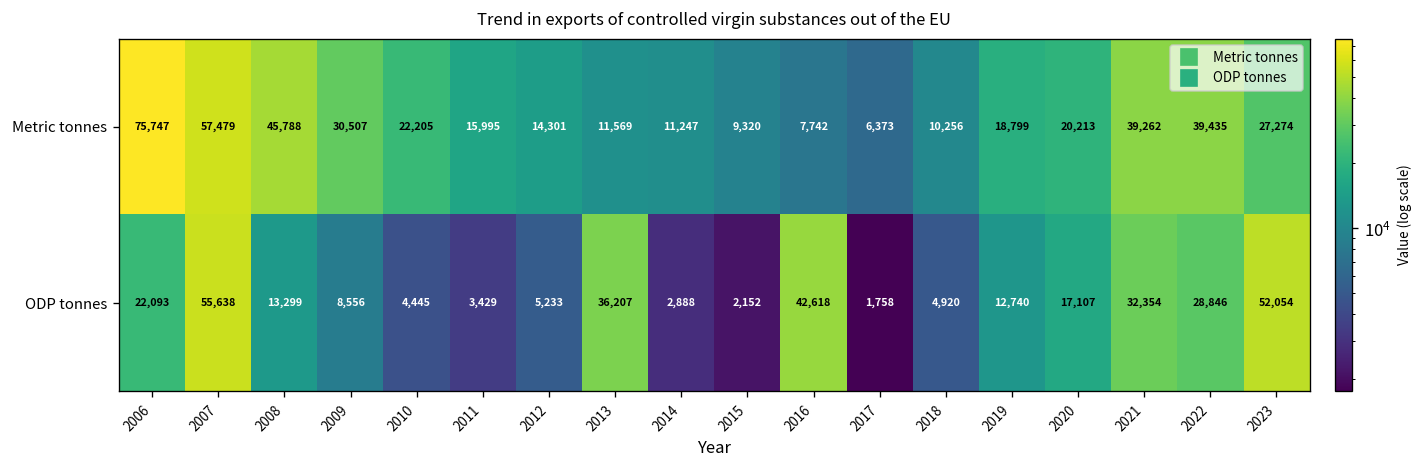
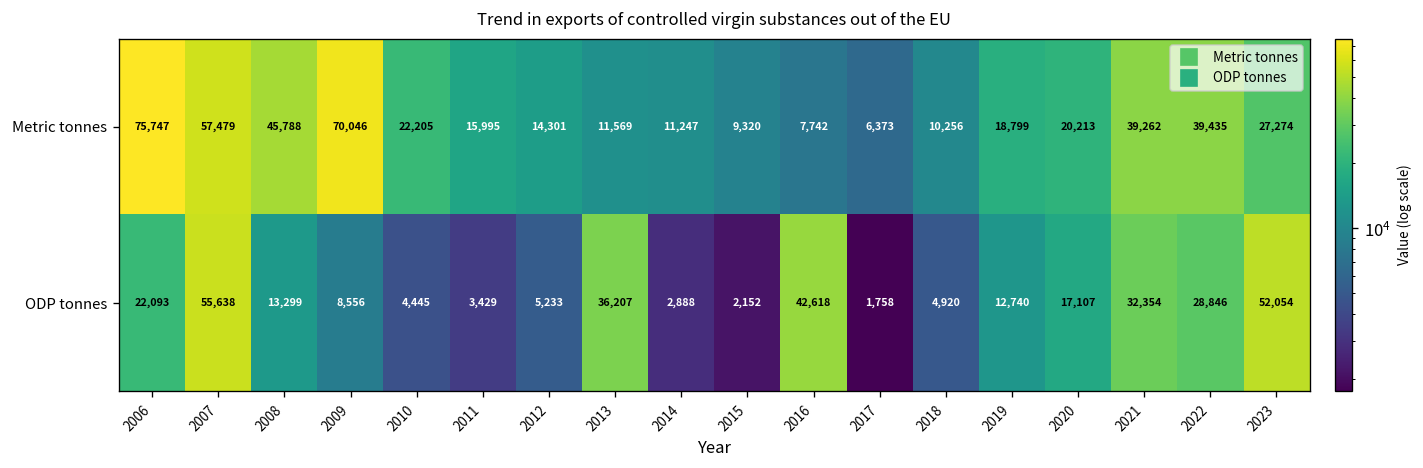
  {
    "Metric tonnes": {
      "2006": "75,747",
      "2007": "57,479",
      "2008": "45,788",
-     "2009": "30,507",
+     "2009": "70,046",
      "2010": "22,205",
      "2011": "15,995",
      "2012": "14,301",
      "2013": "11,569",
      "2014": "11,247",
      "2015": "9,320",
      "2016": "7,742",
      "2017": "6,373",
      "2018": "10,256",
      "2019": "18,799",
      "2020": "20,213",
      "2021": "39,262",
      "2022": "39,435",
      "2023": "27,274"
    },
    "ODP tonnes": {
      "2006": "22,093",
      "2007": "55,638",
      "2008": "13,299",
      "2009": "8,556",
      "2010": "4,445",
      "2011": "3,429",
      "2012": "5,233",
      "2013": "36,207",
      "2014": "2,888",
      "2015": "2,152",
      "2016": "42,618",
      "2017": "1,758",
      "2018": "4,920",
      "2019": "12,740",
      "2020": "17,107",
      "2021": "32,354",
      "2022": "28,846",
      "2023": "52,054"
    }
  }
